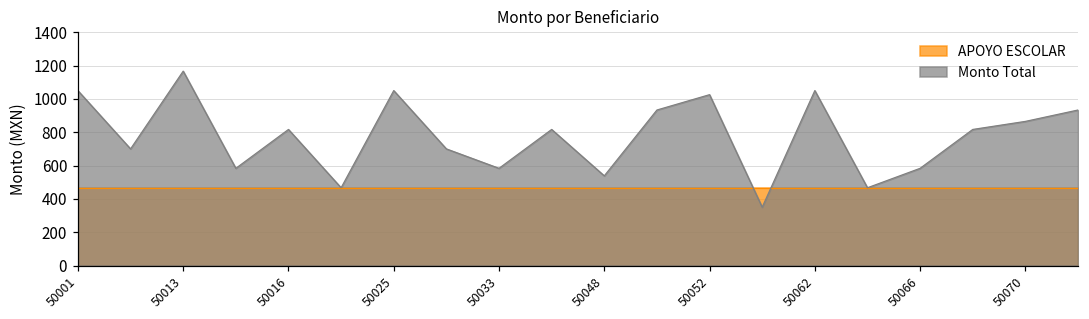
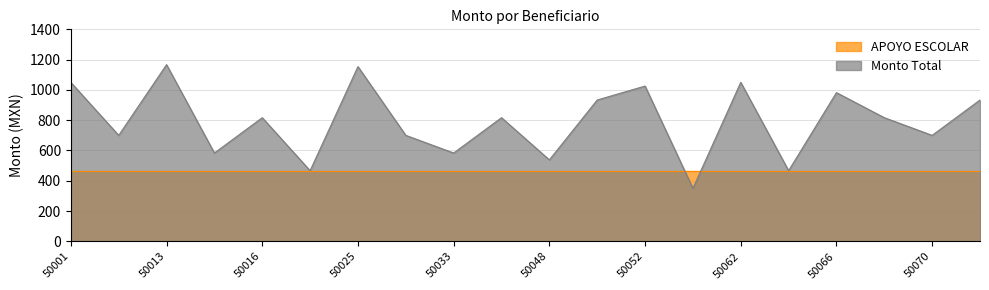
  {
    "APOYO ESCOLAR": {
      "50001": 470,
      "50013": 470,
      "50016": 470,
      "50025": 470,
      "50033": 470,
      "50048": 470,
      "50052": 470,
      "50062": 470,
      "50066": 470,
      "50070": 470
    },
    "Monto Total": {
      "50001": 1050,
      "50013": 1170,
      "50016": 820,
-     "50025": 1050,
+     "50025": 1150,
      "50033": 580,
      "50048": 540,
      "50052": 1030,
      "50062": 1050,
-     "50066": 580,
-     "50070": 870
+     "50066": 980,
+     "50070": 700
    }
  }
